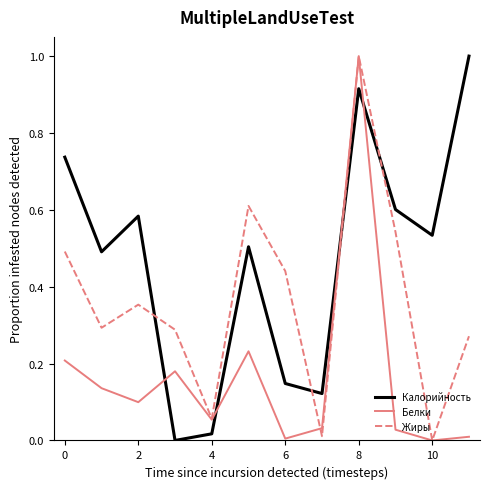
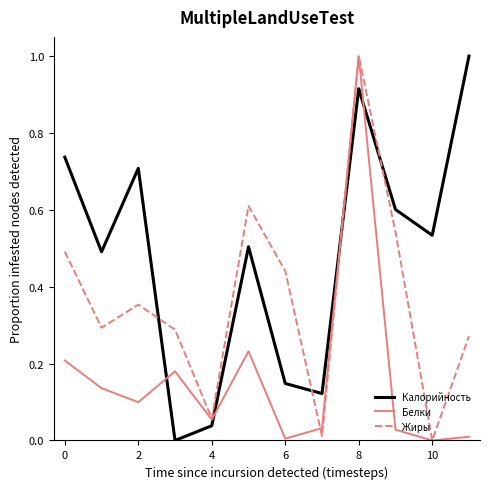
  {
    "Калорийность": {
      "0": 0.74,
-     "2": 0.58,
-     "4": 0.02,
+     "2": 0.71,
+     "4": 0.04,
      "6": 0.15,
      "8": 0.92,
      "10": 0.53
    }
  }
